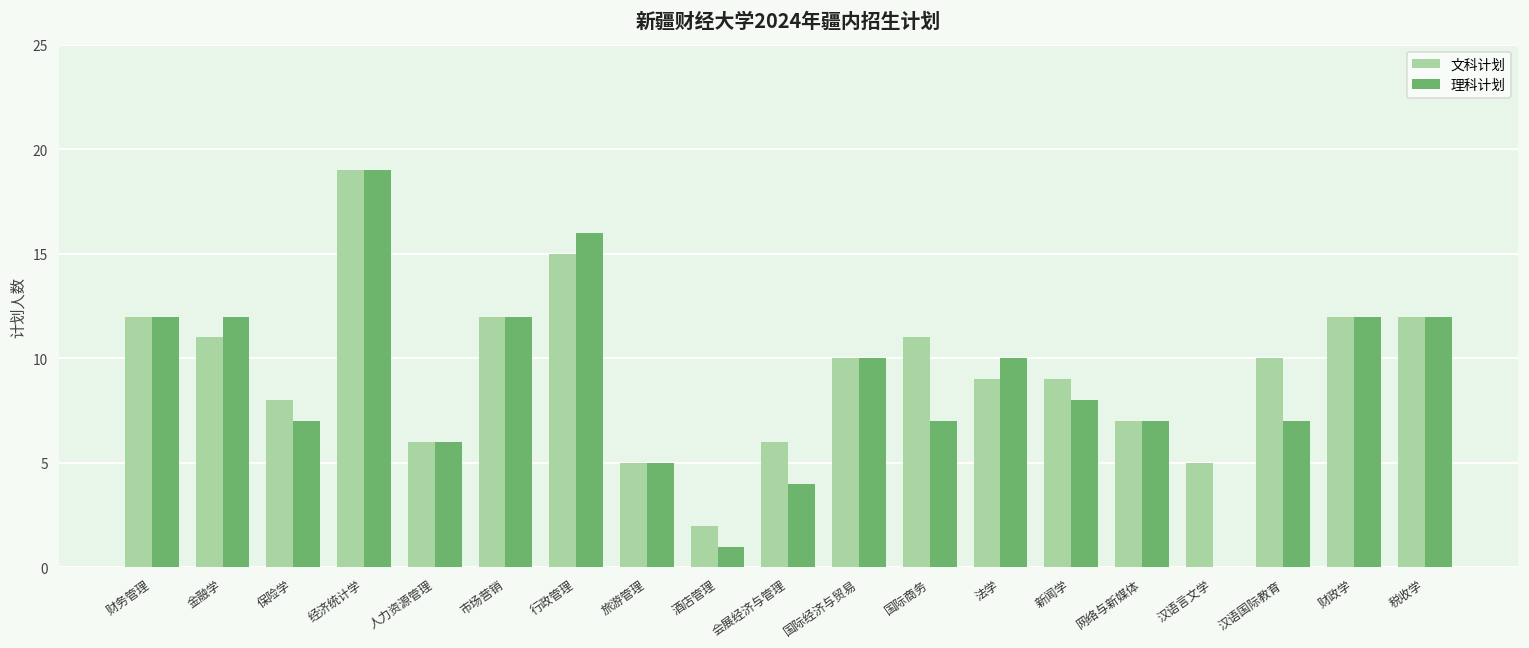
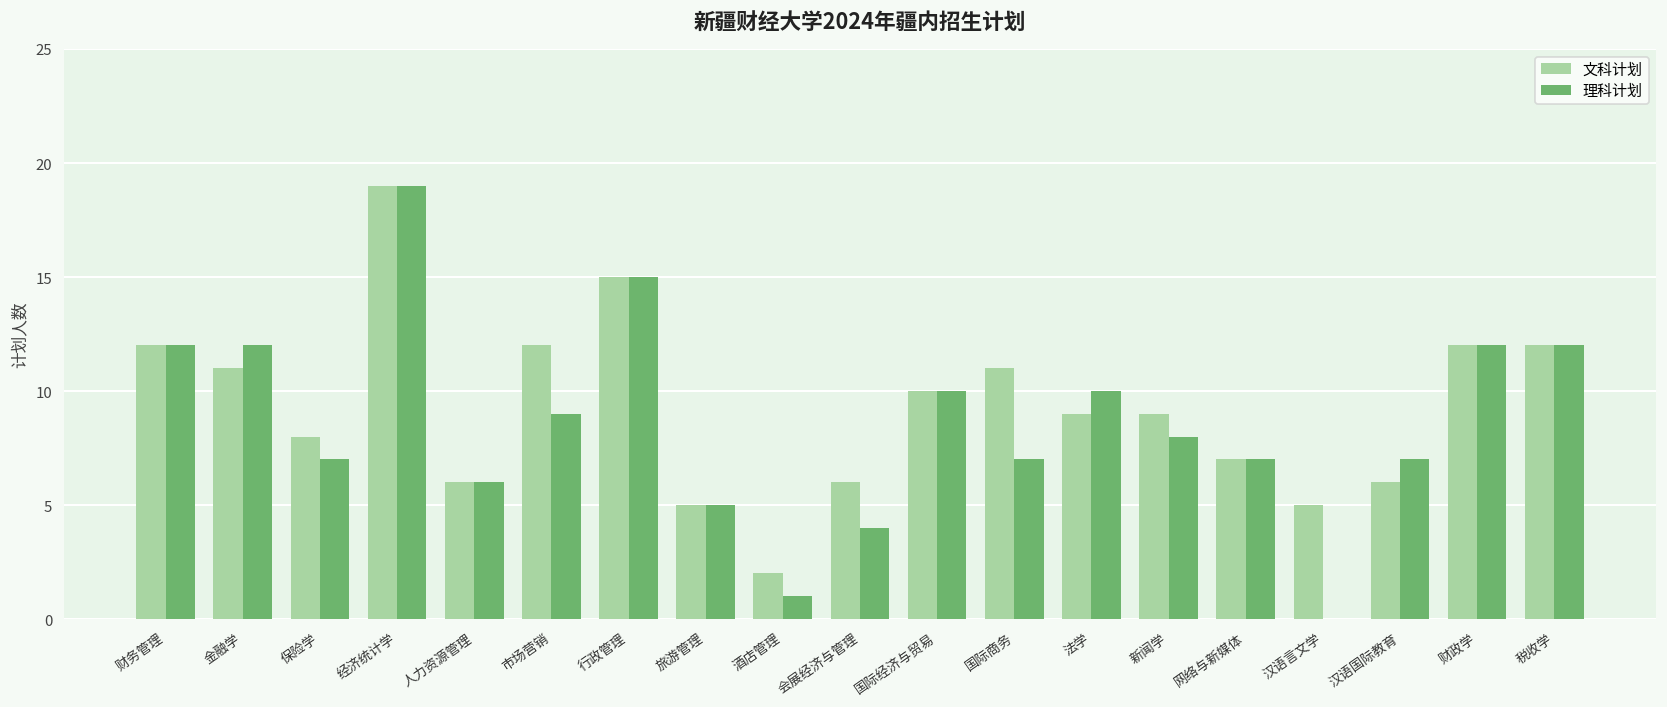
  {
    "文科计划": {
      "财务管理": 12,
      "金融学": 11,
      "保险学": 8,
      "经济统计学": 19,
      "人力资源管理": 6,
      "市场营销": 12,
      "行政管理": 15,
      "旅游管理": 5,
      "酒店管理": 2,
      "会展经济与管理": 6,
      "国际经济与贸易": 10,
      "国际商务": 11,
      "法学": 9,
      "新闻学": 9,
      "网络与新媒体": 7,
      "汉语言文学": 5,
-     "汉语国际教育": 10,
+     "汉语国际教育": 6,
      "财政学": 12,
      "税收学": 12
    },
    "理科计划": {
      "财务管理": 12,
      "金融学": 12,
      "保险学": 7,
      "经济统计学": 19,
      "人力资源管理": 6,
-     "市场营销": 12,
-     "行政管理": 16,
+     "市场营销": 9,
+     "行政管理": 15,
      "旅游管理": 5,
      "酒店管理": 1,
      "会展经济与管理": 4,
      "国际经济与贸易": 10,
      "国际商务": 7,
      "法学": 10,
      "新闻学": 8,
      "网络与新媒体": 7,
      "汉语言文学": 0,
      "汉语国际教育": 7,
      "财政学": 12,
      "税收学": 12
    }
  }
